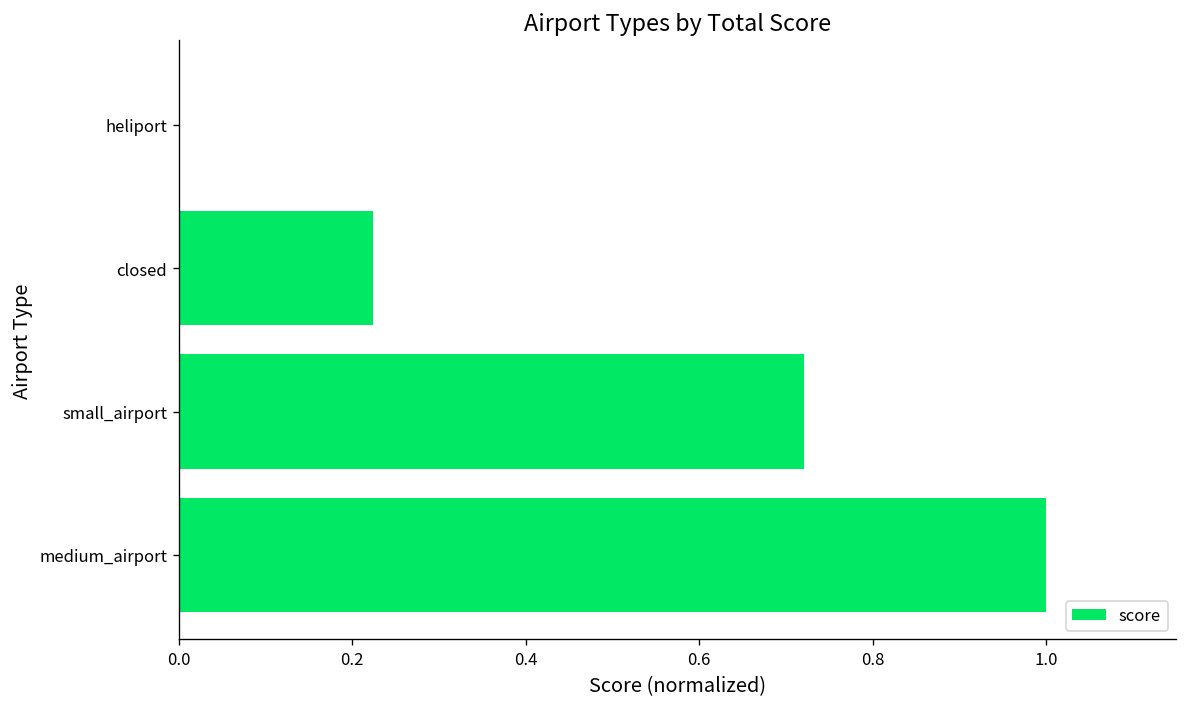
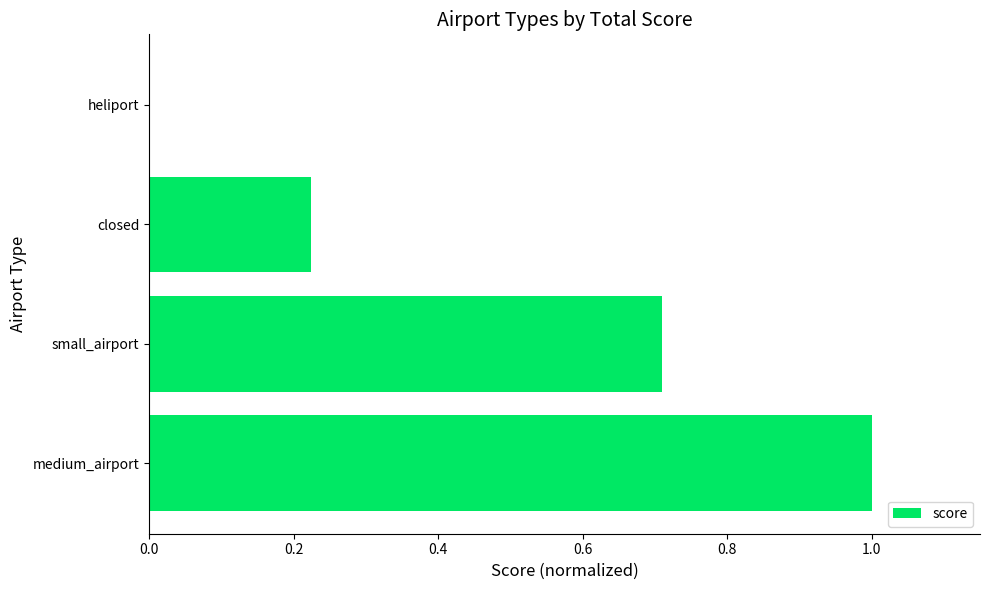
  {
    "heliport": 0.00,
    "closed": 0.22,
-   "small_airport": 0.72,
+   "small_airport": 0.71,
    "medium_airport": 1.00
  }
